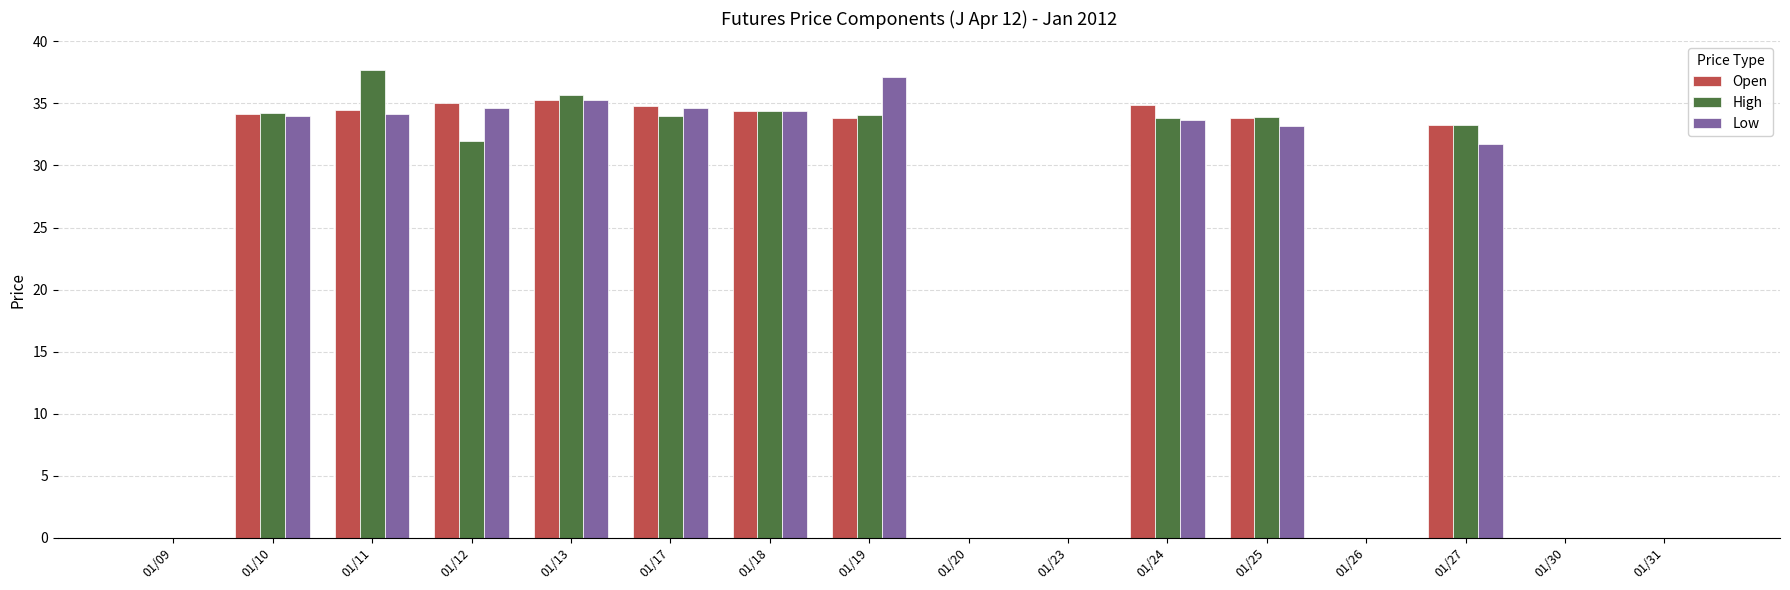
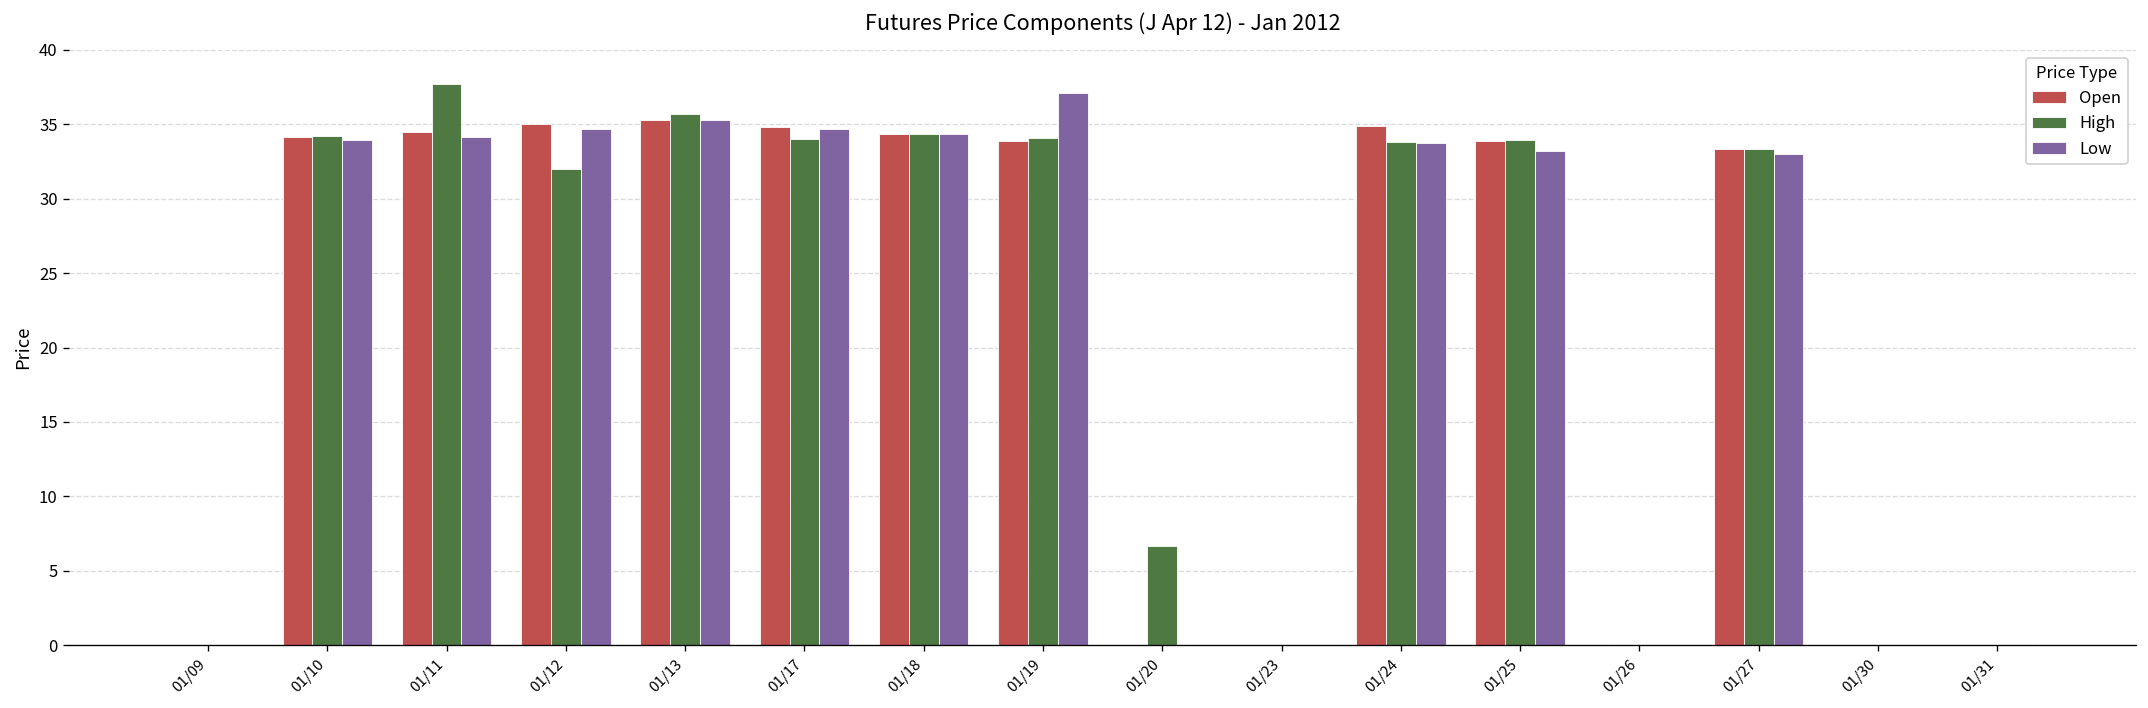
  {
    "Open": {
      "01/09": 0.0,
      "01/10": 34.2,
      "01/11": 34.5,
      "01/12": 35.0,
      "01/13": 35.3,
      "01/17": 34.8,
      "01/18": 34.4,
      "01/19": 33.9,
      "01/20": 0.0,
      "01/23": 0.0,
      "01/24": 34.9,
      "01/25": 33.9,
      "01/26": 0.0,
      "01/27": 33.3,
      "01/30": 0.0,
      "01/31": 0.0
    },
    "High": {
      "01/09": 0.0,
      "01/10": 34.2,
      "01/11": 37.7,
      "01/12": 32.0,
      "01/13": 35.7,
      "01/17": 34.0,
      "01/18": 34.4,
      "01/19": 34.1,
-     "01/20": 0.0,
+     "01/20": 6.7,
      "01/23": 0.0,
      "01/24": 33.8,
      "01/25": 33.9,
      "01/26": 0.0,
      "01/27": 33.3,
      "01/30": 0.0,
      "01/31": 0.0
    },
    "Low": {
      "01/09": 0.0,
      "01/10": 34.0,
      "01/11": 34.2,
      "01/12": 34.7,
      "01/13": 35.3,
      "01/17": 34.7,
      "01/18": 34.4,
      "01/19": 37.1,
      "01/20": 0.0,
      "01/23": 0.0,
      "01/24": 33.7,
      "01/25": 33.2,
      "01/26": 0.0,
-     "01/27": 31.7,
+     "01/27": 33.0,
      "01/30": 0.0,
      "01/31": 0.0
    }
  }
